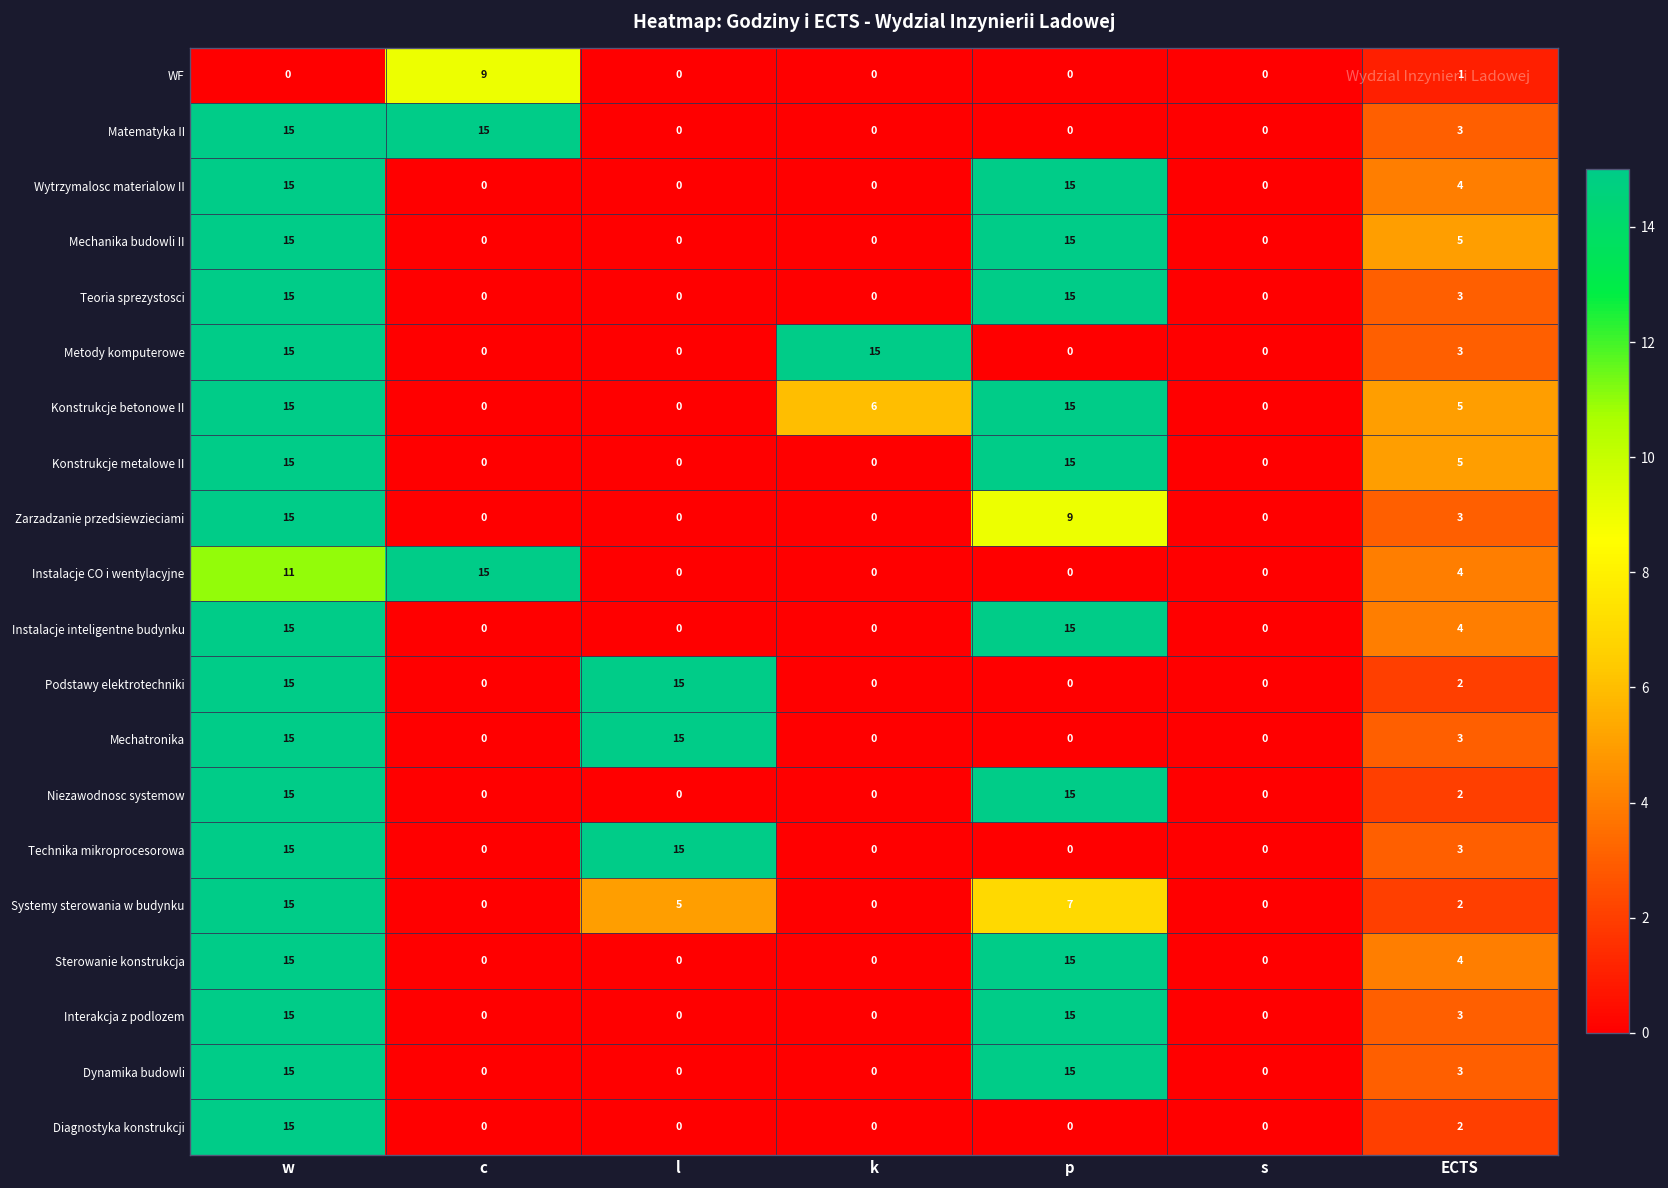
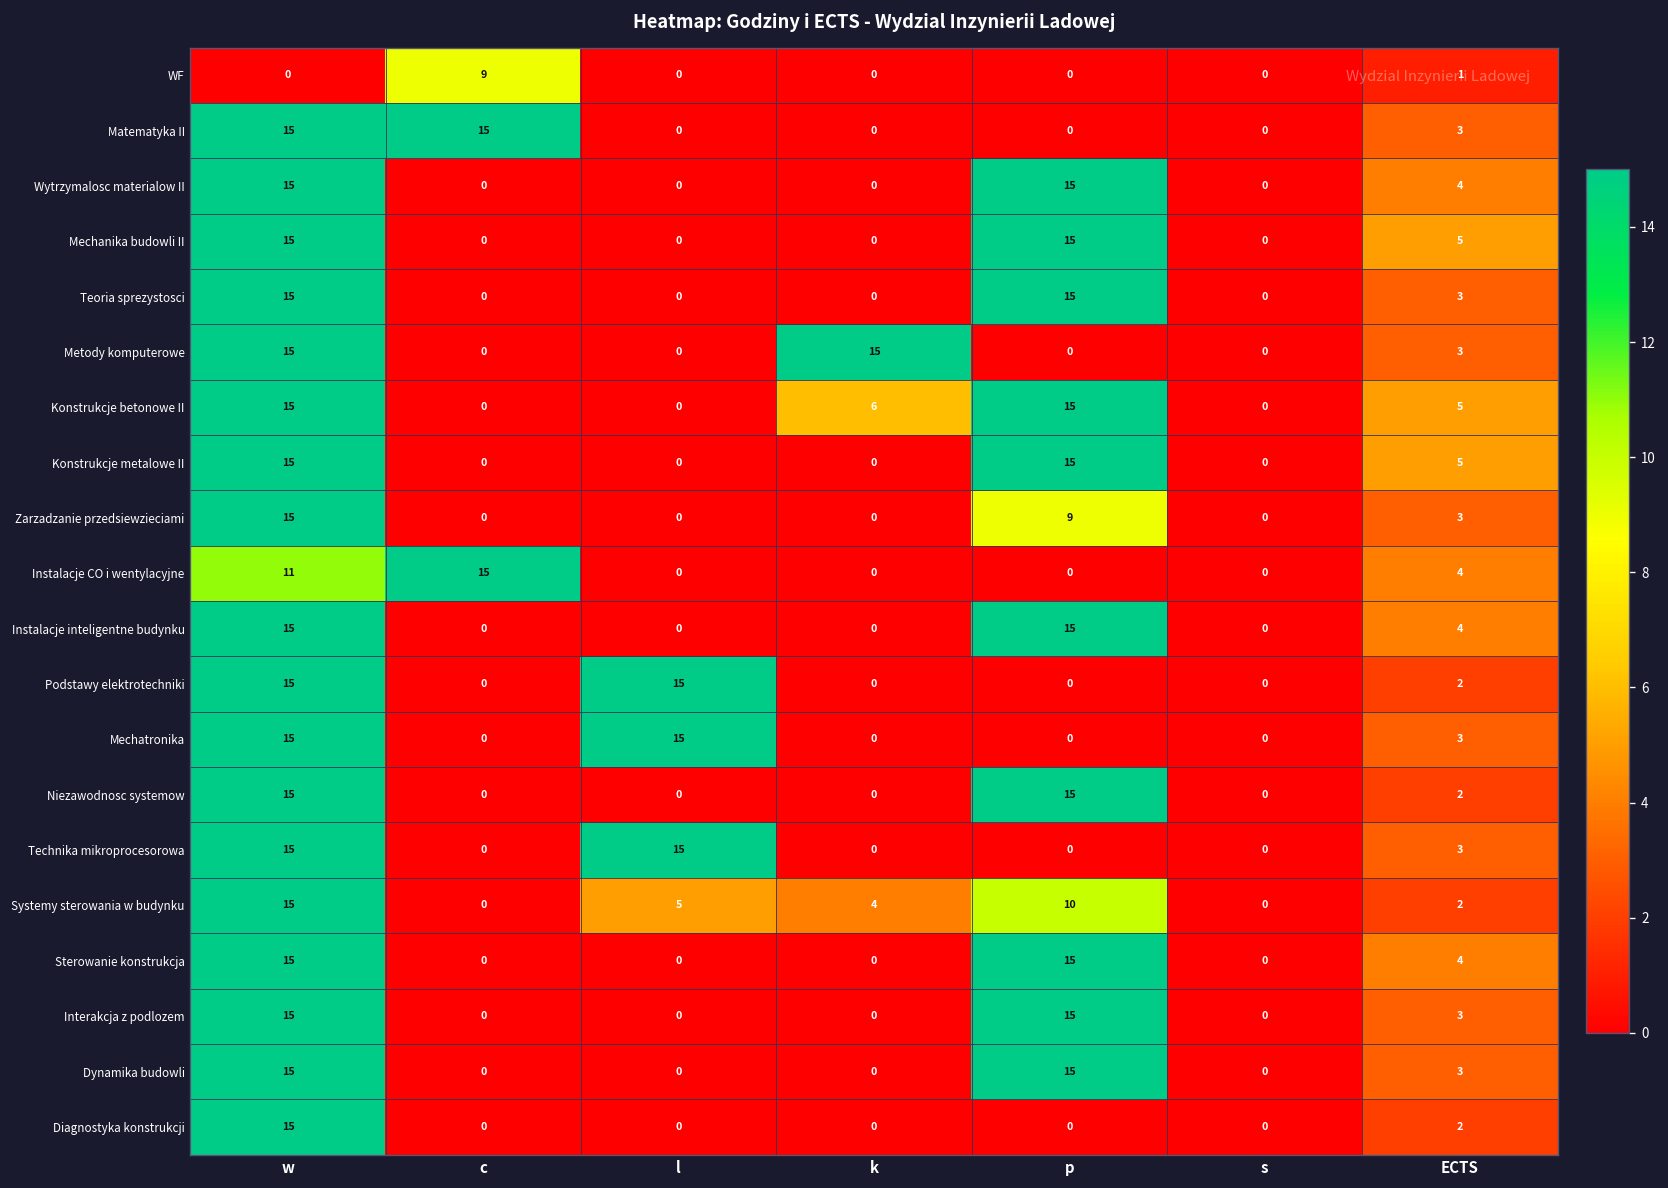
  {
    "WF": {
      "w": 0,
      "c": 9,
      "l": 0,
      "k": 0,
      "p": 0,
      "s": 0
    },
    "Matematyka II": {
      "w": 15,
      "c": 15,
      "l": 0,
      "k": 0,
      "p": 0,
      "s": 0,
      "ECTS": 3
    },
    "Wytrzymalosc materialow II": {
      "w": 15,
      "c": 0,
      "l": 0,
      "k": 0,
      "p": 15,
      "s": 0,
      "ECTS": 4
    },
    "Mechanika budowli II": {
      "w": 15,
      "c": 0,
      "l": 0,
      "k": 0,
      "p": 15,
      "s": 0,
      "ECTS": 5
    },
    "Teoria sprezystosci": {
      "w": 15,
      "c": 0,
      "l": 0,
      "k": 0,
      "p": 15,
      "s": 0,
      "ECTS": 3
    },
    "Metody komputerowe": {
      "w": 15,
      "c": 0,
      "l": 0,
      "k": 15,
      "p": 0,
      "s": 0,
      "ECTS": 3
    },
    "Konstrukcje betonowe II": {
      "w": 15,
      "c": 0,
      "l": 0,
      "k": 6,
      "p": 15,
      "s": 0,
      "ECTS": 5
    },
    "Konstrukcje metalowe II": {
      "w": 15,
      "c": 0,
      "l": 0,
      "k": 0,
      "p": 15,
      "s": 0,
      "ECTS": 5
    },
    "Zarzadzanie przedsiewzieciami": {
      "w": 15,
      "c": 0,
      "l": 0,
      "k": 0,
      "p": 9,
      "s": 0,
      "ECTS": 3
    },
    "Instalacje CO i wentylacyjne": {
      "w": 11,
      "c": 15,
      "l": 0,
      "k": 0,
      "p": 0,
      "s": 0,
      "ECTS": 4
    },
    "Instalacje inteligentne budynku": {
      "w": 15,
      "c": 0,
      "l": 0,
      "k": 0,
      "p": 15,
      "s": 0,
      "ECTS": 4
    },
    "Podstawy elektrotechniki": {
      "w": 15,
      "c": 0,
      "l": 15,
      "k": 0,
      "p": 0,
      "s": 0,
      "ECTS": 2
    },
    "Mechatronika": {
      "w": 15,
      "c": 0,
      "l": 15,
      "k": 0,
      "p": 0,
      "s": 0,
      "ECTS": 3
    },
    "Niezawodnosc systemow": {
      "w": 15,
      "c": 0,
      "l": 0,
      "k": 0,
      "p": 15,
      "s": 0,
      "ECTS": 2
    },
    "Technika mikroprocesorowa": {
      "w": 15,
      "c": 0,
      "l": 15,
      "k": 0,
      "p": 0,
      "s": 0,
      "ECTS": 3
    },
    "Systemy sterowania w budynku": {
      "w": 15,
      "c": 0,
      "l": 5,
-     "k": 0,
-     "p": 7,
+     "k": 4,
+     "p": 10,
      "s": 0,
      "ECTS": 2
    },
    "Sterowanie konstrukcja": {
      "w": 15,
      "c": 0,
      "l": 0,
      "k": 0,
      "p": 15,
      "s": 0,
      "ECTS": 4
    },
    "Interakcja z podlozem": {
      "w": 15,
      "c": 0,
      "l": 0,
      "k": 0,
      "p": 15,
      "s": 0,
      "ECTS": 3
    },
    "Dynamika budowli": {
      "w": 15,
      "c": 0,
      "l": 0,
      "k": 0,
      "p": 15,
      "s": 0,
      "ECTS": 3
    },
    "Diagnostyka konstrukcji": {
      "w": 15,
      "c": 0,
      "l": 0,
      "k": 0,
      "p": 0,
      "s": 0,
      "ECTS": 2
    }
  }
